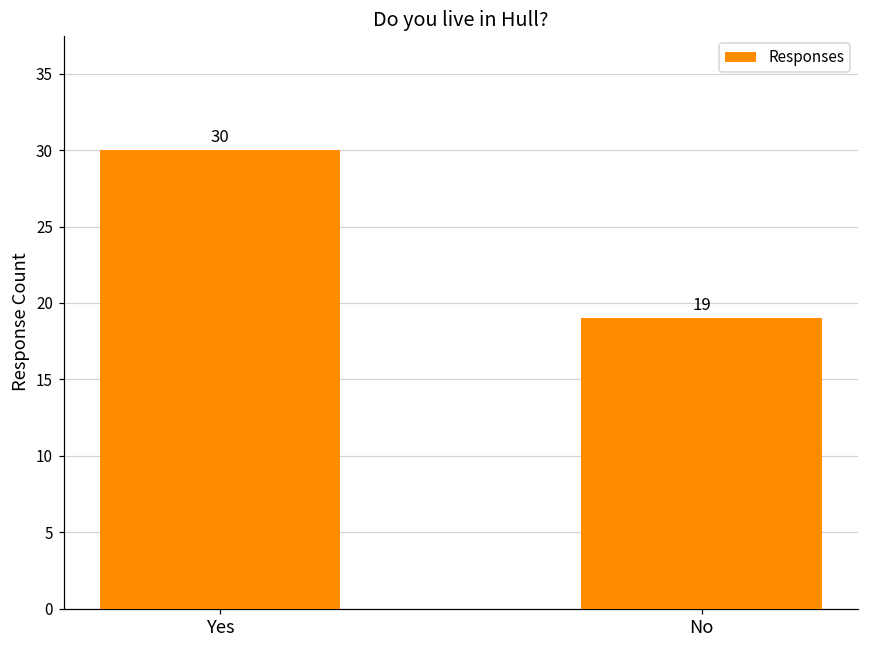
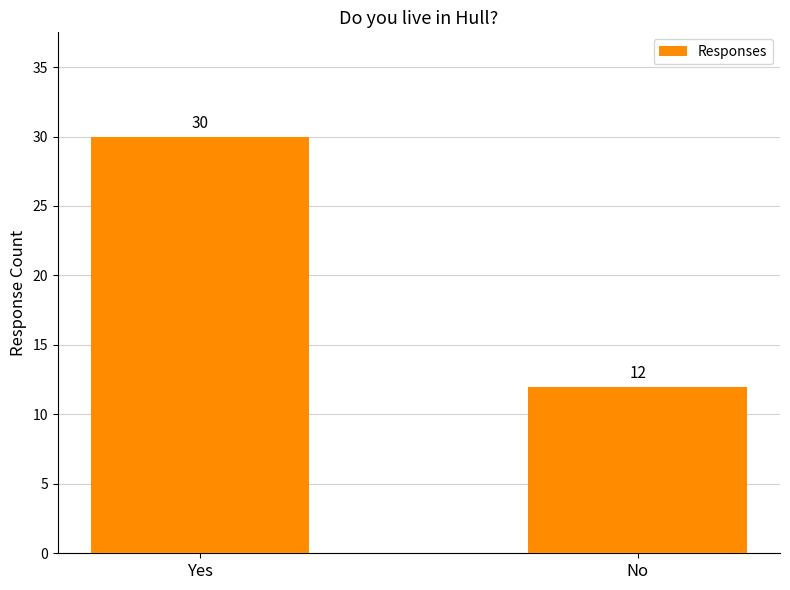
  {
    "Yes": 30,
-   "No": 19
+   "No": 12
  }
